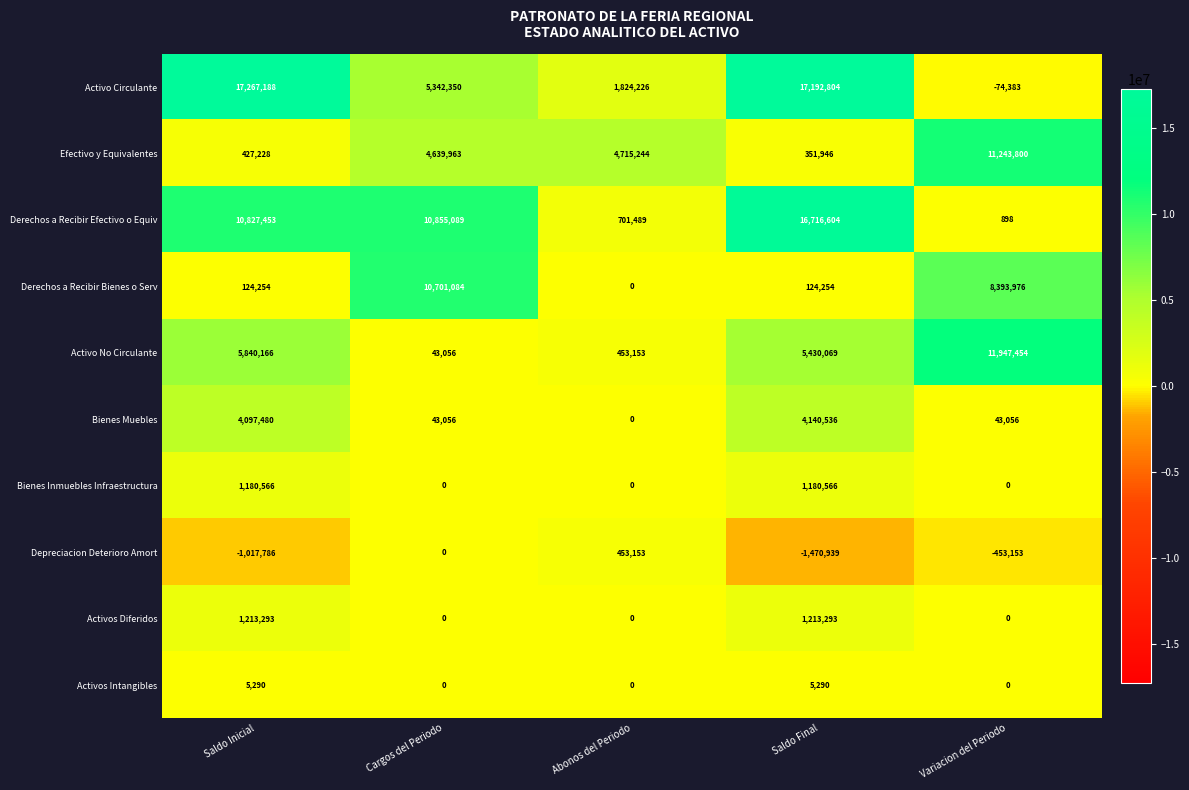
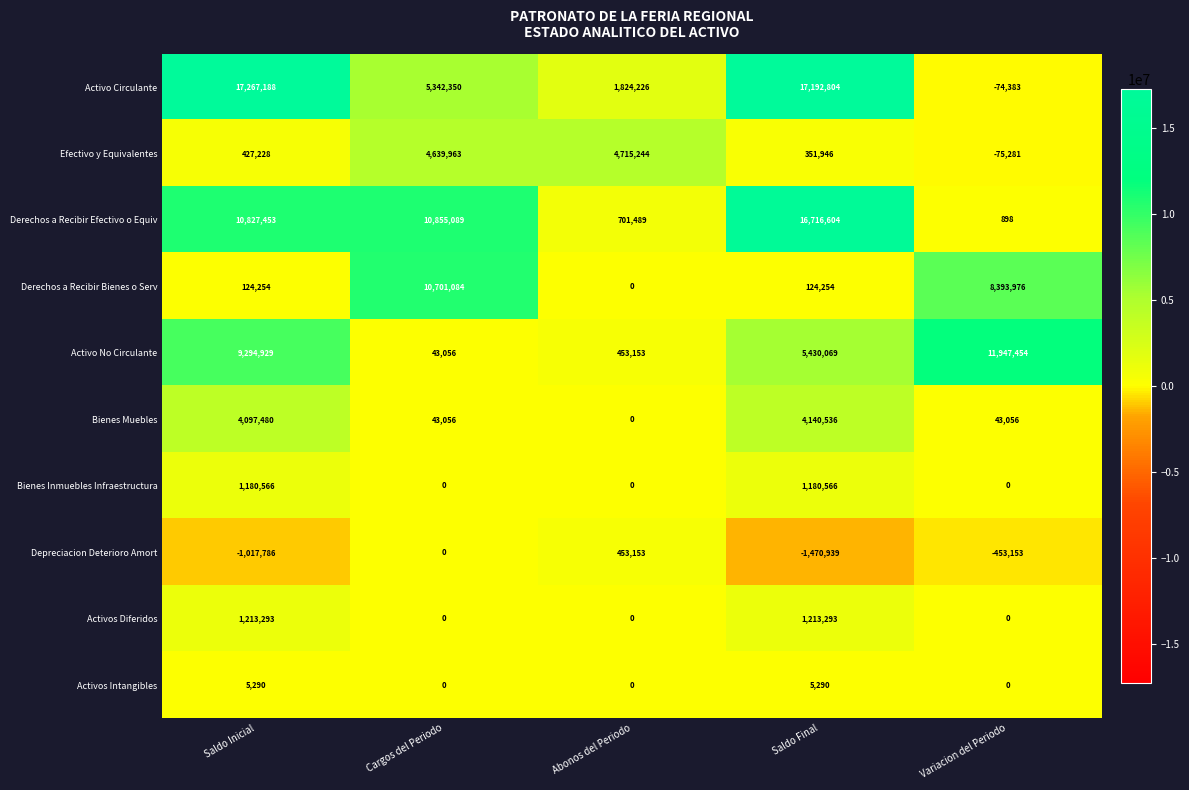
  {
    "Activo Circulante": {
      "Saldo Inicial": "17,267,188",
      "Cargos del Periodo": "5,342,350",
      "Abonos del Periodo": "1,824,226",
      "Saldo Final": "17,192,804",
      "Variacion del Periodo": "-74,383"
    },
    "Efectivo y Equivalentes": {
      "Saldo Inicial": "427,228",
      "Cargos del Periodo": "4,639,963",
      "Abonos del Periodo": "4,715,244",
      "Saldo Final": "351,946",
-     "Variacion del Periodo": "11,243,800"
+     "Variacion del Periodo": "-75,281"
    },
    "Derechos a Recibir Efectivo o Equiv": {
      "Saldo Inicial": "10,827,453",
      "Cargos del Periodo": "10,855,089",
      "Abonos del Periodo": "701,489",
      "Saldo Final": "16,716,604",
      "Variacion del Periodo": "898"
    },
    "Derechos a Recibir Bienes o Serv": {
      "Saldo Inicial": "124,254",
      "Cargos del Periodo": "10,701,084",
      "Abonos del Periodo": "0",
      "Saldo Final": "124,254",
      "Variacion del Periodo": "8,393,976"
    },
    "Activo No Circulante": {
-     "Saldo Inicial": "5,840,166",
+     "Saldo Inicial": "9,294,929",
      "Cargos del Periodo": "43,056",
      "Abonos del Periodo": "453,153",
      "Saldo Final": "5,430,069",
      "Variacion del Periodo": "11,947,454"
    },
    "Bienes Muebles": {
      "Saldo Inicial": "4,097,480",
      "Cargos del Periodo": "43,056",
      "Abonos del Periodo": "0",
      "Saldo Final": "4,140,536",
      "Variacion del Periodo": "43,056"
    },
    "Bienes Inmuebles Infraestructura": {
      "Saldo Inicial": "1,180,566",
      "Cargos del Periodo": "0",
      "Abonos del Periodo": "0",
      "Saldo Final": "1,180,566",
      "Variacion del Periodo": "0"
    },
    "Depreciacion Deterioro Amort": {
      "Saldo Inicial": "-1,017,786",
      "Cargos del Periodo": "0",
      "Abonos del Periodo": "453,153",
      "Saldo Final": "-1,470,939",
      "Variacion del Periodo": "-453,153"
    },
    "Activos Diferidos": {
      "Saldo Inicial": "1,213,293",
      "Cargos del Periodo": "0",
      "Abonos del Periodo": "0",
      "Saldo Final": "1,213,293",
      "Variacion del Periodo": "0"
    },
    "Activos Intangibles": {
      "Saldo Inicial": "5,290",
      "Cargos del Periodo": "0",
      "Abonos del Periodo": "0",
      "Saldo Final": "5,290",
      "Variacion del Periodo": "0"
    }
  }
